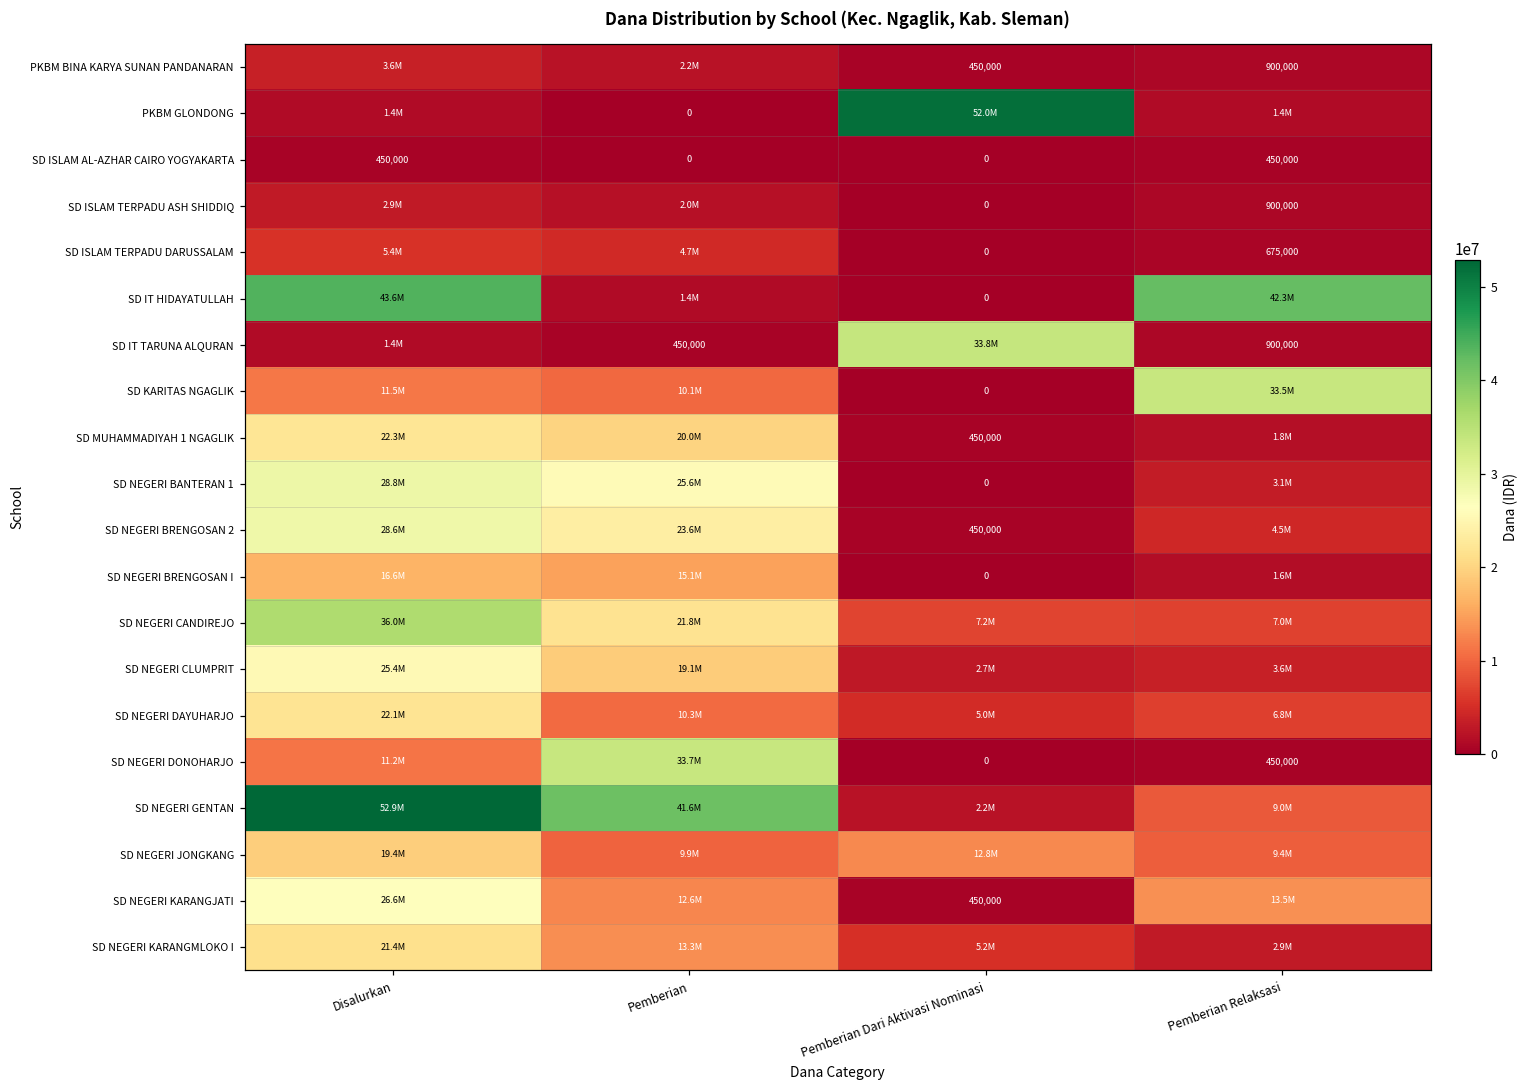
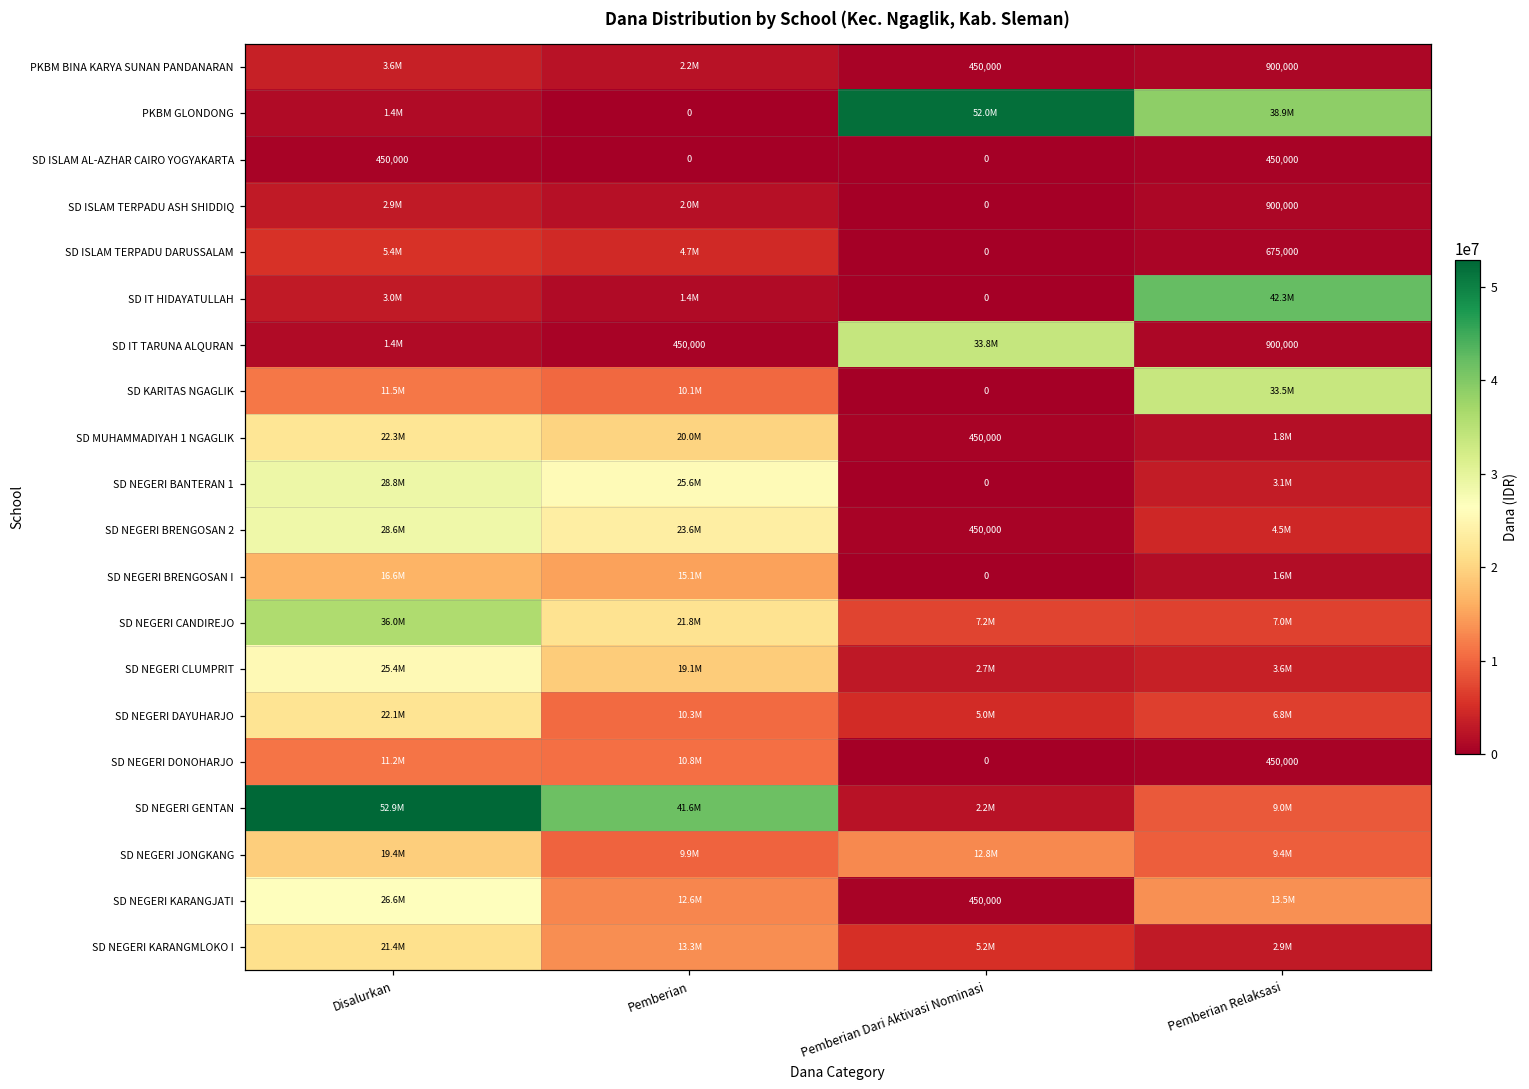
  {
    "PKBM BINA KARYA SUNAN PANDANARAN": {
      "Disalurkan": "3.6M",
      "Pemberian": "2.2M",
      "Pemberian Dari Aktivasi Nominasi": "450,000",
      "Pemberian Relaksasi": "900,000"
    },
    "PKBM GLONDONG": {
      "Disalurkan": "1.4M",
      "Pemberian": "0",
      "Pemberian Dari Aktivasi Nominasi": "52.0M",
-     "Pemberian Relaksasi": "1.4M"
+     "Pemberian Relaksasi": "38.9M"
    },
    "SD ISLAM AL-AZHAR CAIRO YOGYAKARTA": {
      "Disalurkan": "450,000",
      "Pemberian": "0",
      "Pemberian Dari Aktivasi Nominasi": "0",
      "Pemberian Relaksasi": "450,000"
    },
    "SD ISLAM TERPADU ASH SHIDDIQ": {
      "Disalurkan": "2.9M",
      "Pemberian": "2.0M",
      "Pemberian Dari Aktivasi Nominasi": "0",
      "Pemberian Relaksasi": "900,000"
    },
    "SD ISLAM TERPADU DARUSSALAM": {
      "Disalurkan": "5.4M",
      "Pemberian": "4.7M",
      "Pemberian Dari Aktivasi Nominasi": "0",
      "Pemberian Relaksasi": "675,000"
    },
    "SD IT HIDAYATULLAH": {
-     "Disalurkan": "43.6M",
+     "Disalurkan": "3.0M",
      "Pemberian": "1.4M",
      "Pemberian Dari Aktivasi Nominasi": "0",
      "Pemberian Relaksasi": "42.3M"
    },
    "SD IT TARUNA ALQURAN": {
      "Disalurkan": "1.4M",
      "Pemberian": "450,000",
      "Pemberian Dari Aktivasi Nominasi": "33.8M",
      "Pemberian Relaksasi": "900,000"
    },
    "SD KARITAS NGAGLIK": {
      "Disalurkan": "11.5M",
      "Pemberian": "10.1M",
      "Pemberian Dari Aktivasi Nominasi": "0",
      "Pemberian Relaksasi": "33.5M"
    },
    "SD MUHAMMADIYAH 1 NGAGLIK": {
      "Disalurkan": "22.3M",
      "Pemberian": "20.0M",
      "Pemberian Dari Aktivasi Nominasi": "450,000",
      "Pemberian Relaksasi": "1.8M"
    },
    "SD NEGERI BANTERAN 1": {
      "Disalurkan": "28.8M",
      "Pemberian": "25.6M",
      "Pemberian Dari Aktivasi Nominasi": "0",
      "Pemberian Relaksasi": "3.1M"
    },
    "SD NEGERI BRENGOSAN 2": {
      "Disalurkan": "28.6M",
      "Pemberian": "23.6M",
      "Pemberian Dari Aktivasi Nominasi": "450,000",
      "Pemberian Relaksasi": "4.5M"
    },
    "SD NEGERI BRENGOSAN I": {
      "Disalurkan": "16.6M",
      "Pemberian": "15.1M",
      "Pemberian Dari Aktivasi Nominasi": "0",
      "Pemberian Relaksasi": "1.6M"
    },
    "SD NEGERI CANDIREJO": {
      "Disalurkan": "36.0M",
      "Pemberian": "21.8M",
      "Pemberian Dari Aktivasi Nominasi": "7.2M",
      "Pemberian Relaksasi": "7.0M"
    },
    "SD NEGERI CLUMPRIT": {
      "Disalurkan": "25.4M",
      "Pemberian": "19.1M",
      "Pemberian Dari Aktivasi Nominasi": "2.7M",
      "Pemberian Relaksasi": "3.6M"
    },
    "SD NEGERI DAYUHARJO": {
      "Disalurkan": "22.1M",
      "Pemberian": "10.3M",
      "Pemberian Dari Aktivasi Nominasi": "5.0M",
      "Pemberian Relaksasi": "6.8M"
    },
    "SD NEGERI DONOHARJO": {
      "Disalurkan": "11.2M",
-     "Pemberian": "33.7M",
+     "Pemberian": "10.8M",
      "Pemberian Dari Aktivasi Nominasi": "0",
      "Pemberian Relaksasi": "450,000"
    },
    "SD NEGERI GENTAN": {
      "Disalurkan": "52.9M",
      "Pemberian": "41.6M",
      "Pemberian Dari Aktivasi Nominasi": "2.2M",
      "Pemberian Relaksasi": "9.0M"
    },
    "SD NEGERI JONGKANG": {
      "Disalurkan": "19.4M",
      "Pemberian": "9.9M",
      "Pemberian Dari Aktivasi Nominasi": "12.8M",
      "Pemberian Relaksasi": "9.4M"
    },
    "SD NEGERI KARANGJATI": {
      "Disalurkan": "26.6M",
      "Pemberian": "12.6M",
      "Pemberian Dari Aktivasi Nominasi": "450,000",
      "Pemberian Relaksasi": "13.5M"
    },
    "SD NEGERI KARANGMLOKO I": {
      "Disalurkan": "21.4M",
      "Pemberian": "13.3M",
      "Pemberian Dari Aktivasi Nominasi": "5.2M",
      "Pemberian Relaksasi": "2.9M"
    }
  }
